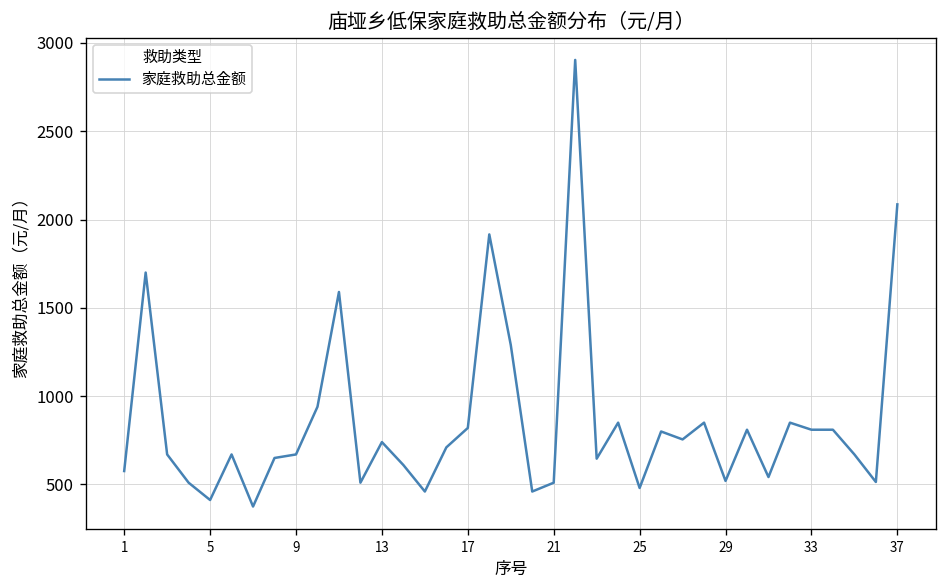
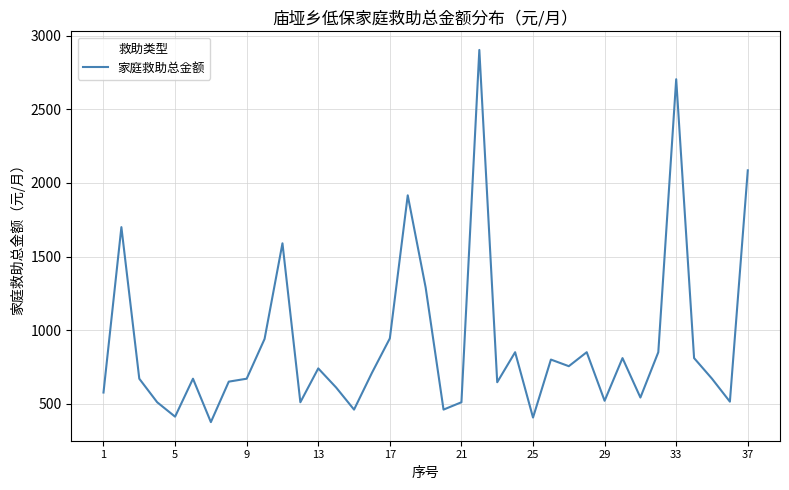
  {
    "1": 580,
    "5": 410,
    "9": 670,
    "13": 740,
-   "17": 820,
+   "17": 940,
    "21": 510,
-   "25": 480,
+   "25": 410,
    "29": 520,
-   "33": 810,
+   "33": 2710,
    "37": 2090
  }
